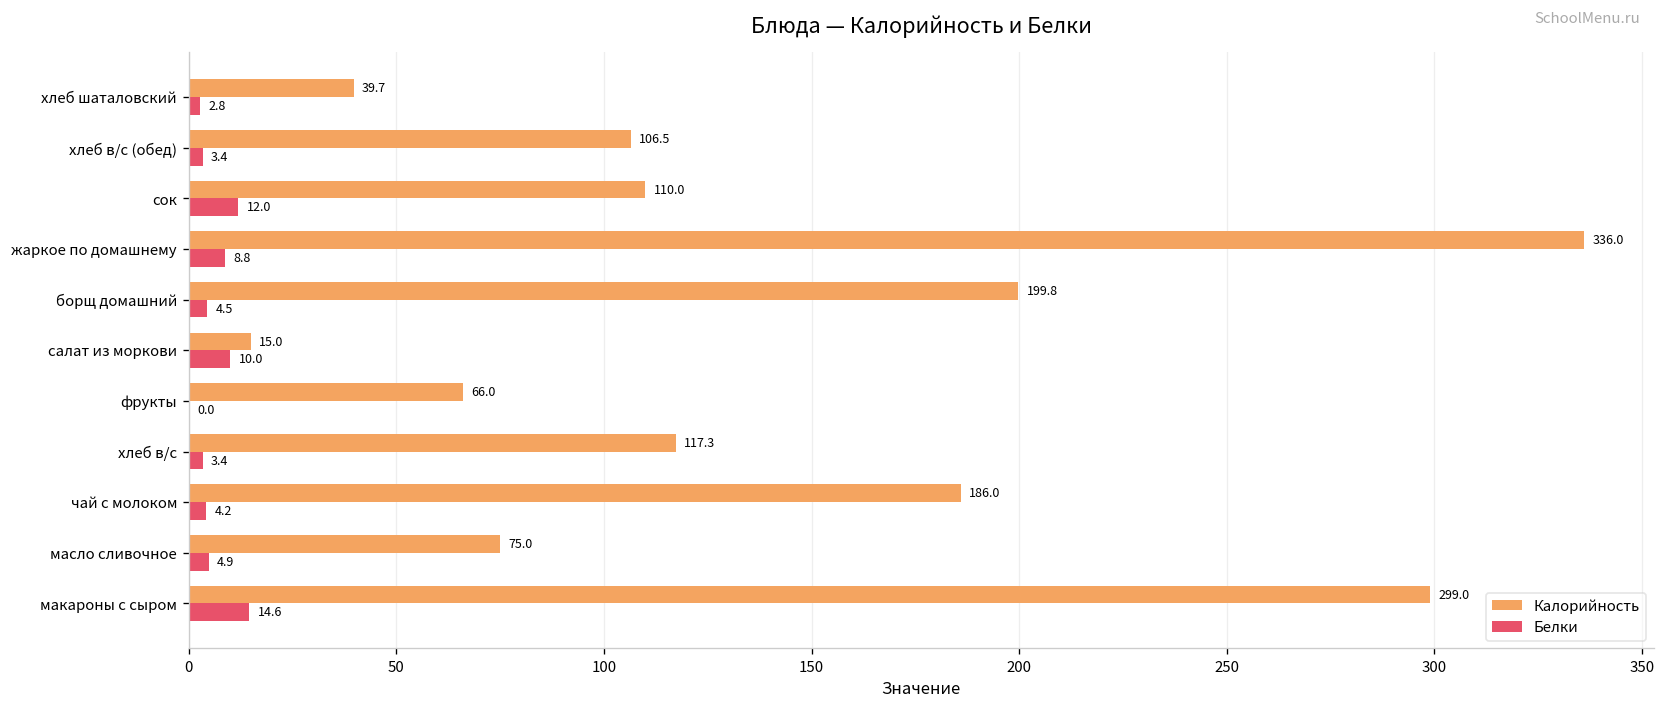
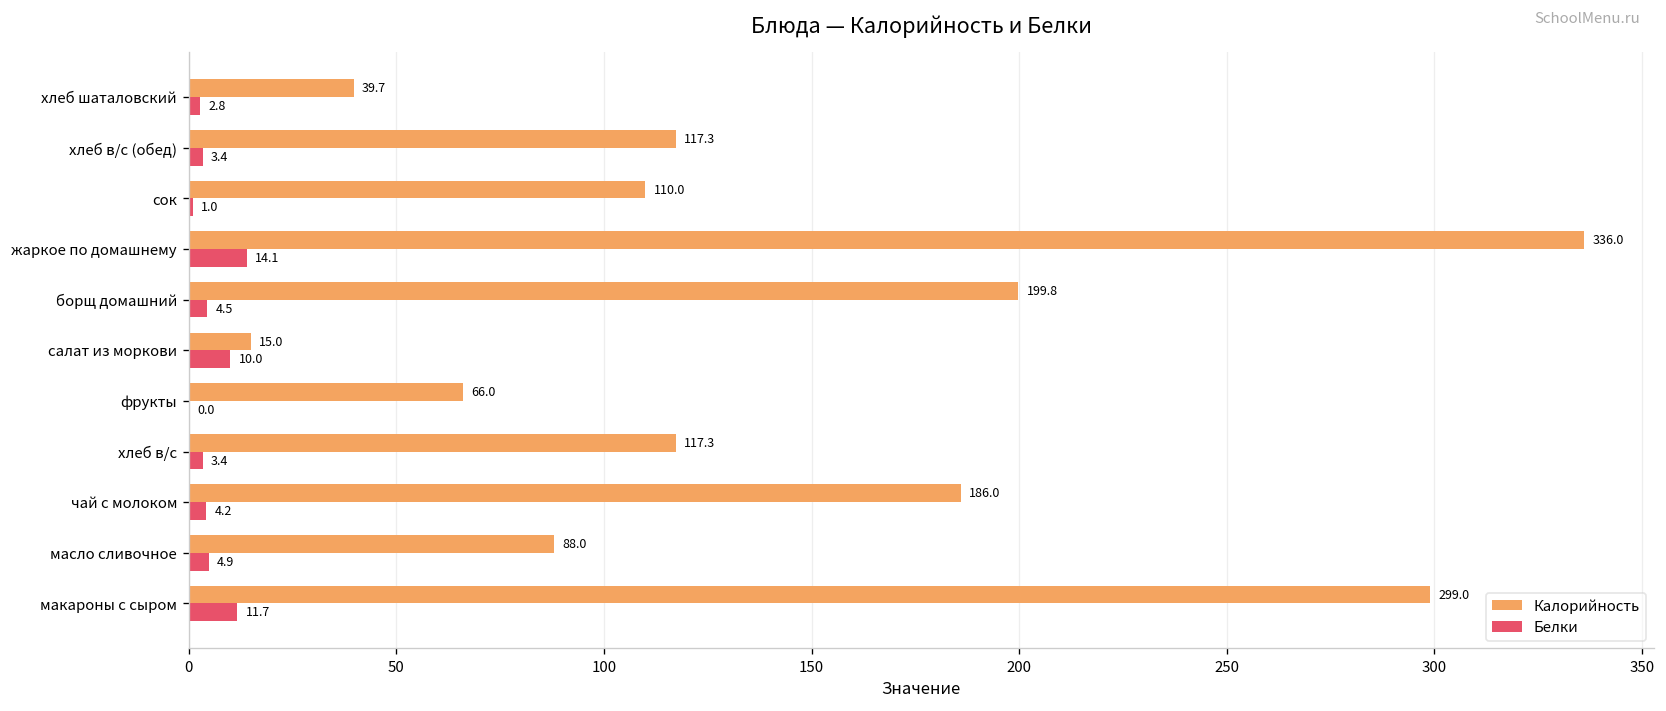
  {
    "Калорийность": {
      "хлеб шаталовский": 39.7,
-     "хлеб в/с (обед)": 106.5,
+     "хлеб в/с (обед)": 117.3,
      "сок": 110.0,
      "жаркое по домашнему": 336.0,
      "борщ домашний": 199.8,
      "салат из моркови": 15.0,
      "фрукты": 66.0,
      "хлеб в/с": 117.3,
      "чай с молоком": 186.0,
-     "масло сливочное": 75.0,
+     "масло сливочное": 88.0,
      "макароны с сыром": 299.0
    },
    "Белки": {
      "хлеб шаталовский": 2.8,
      "хлеб в/с (обед)": 3.4,
-     "сок": 12.0,
-     "жаркое по домашнему": 8.8,
+     "сок": 1.0,
+     "жаркое по домашнему": 14.1,
      "борщ домашний": 4.5,
      "салат из моркови": 10.0,
      "фрукты": 0.0,
      "хлеб в/с": 3.4,
      "чай с молоком": 4.2,
      "масло сливочное": 4.9,
-     "макароны с сыром": 14.6
+     "макароны с сыром": 11.7
    }
  }
